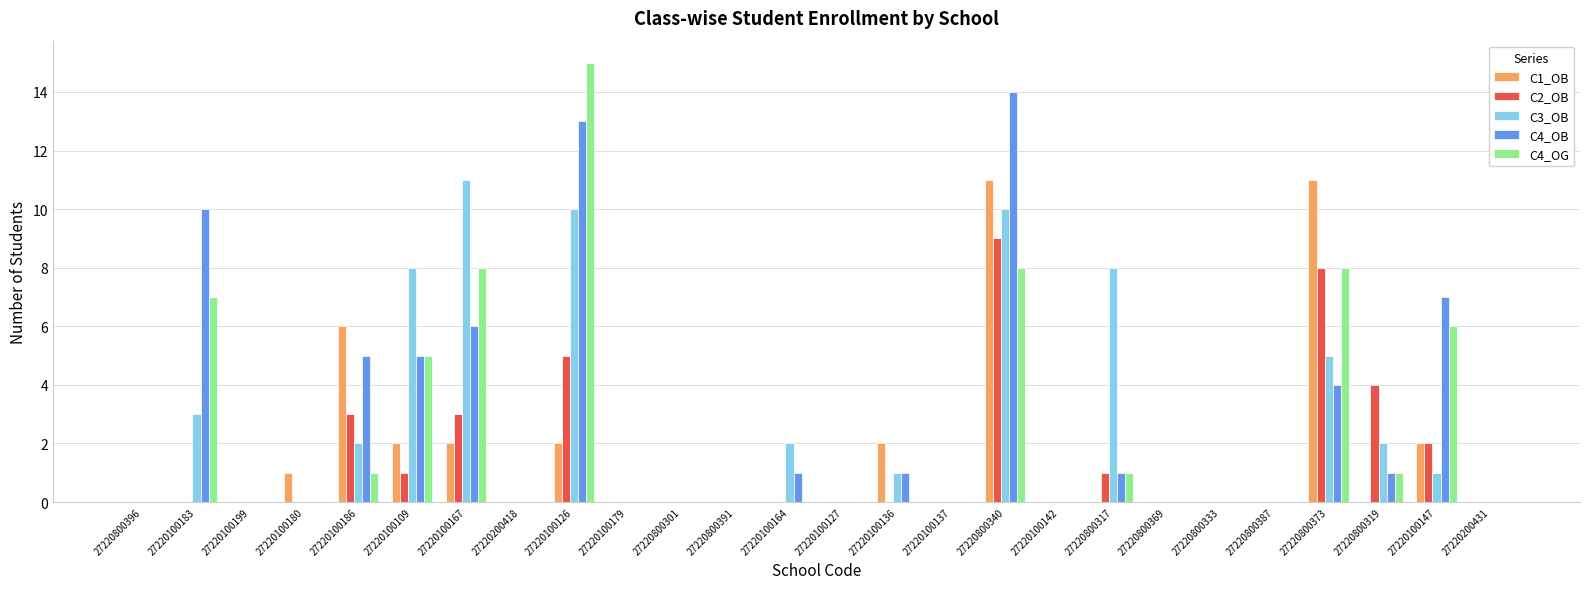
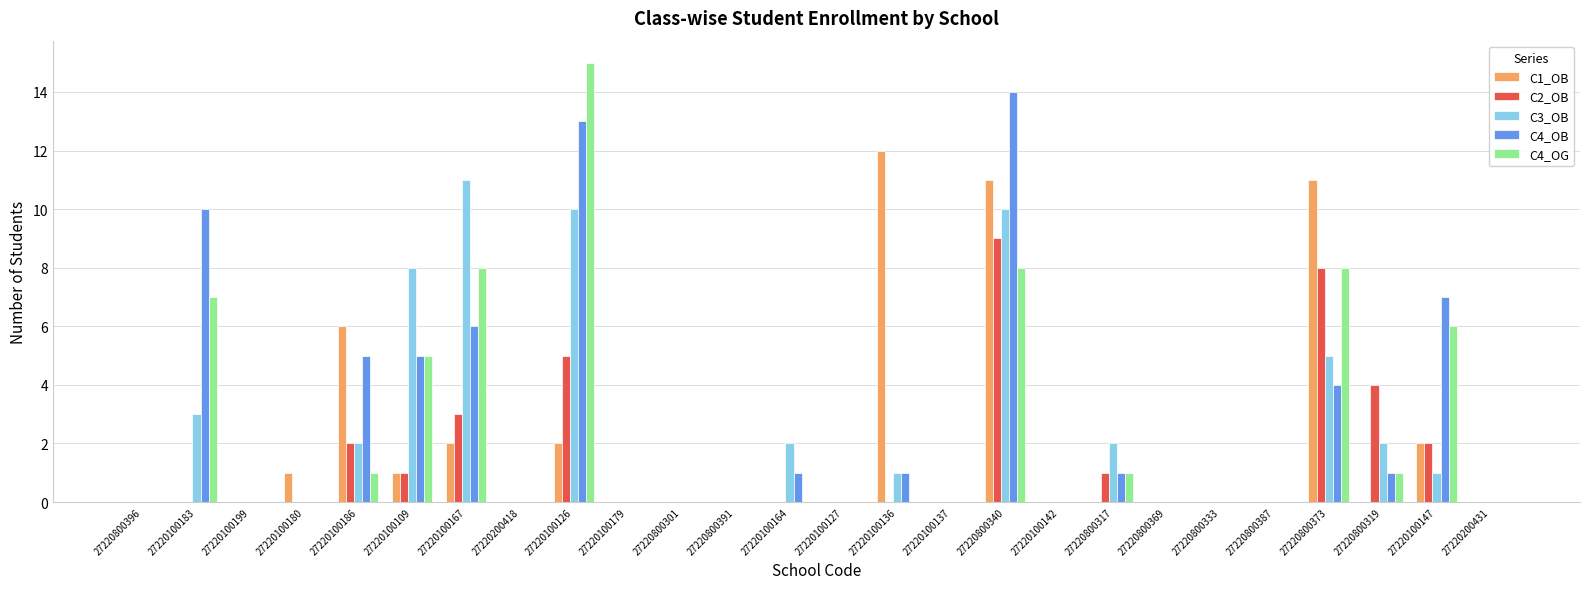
  {
    "C1_OB": {
      "27220800396": 0,
      "27220100183": 0,
      "27220100199": 0,
      "27220100180": 1,
      "27220100186": 6,
-     "27220100109": 2,
+     "27220100109": 1,
      "27220100167": 2,
      "27220200418": 0,
      "27220100126": 2,
      "27220100179": 0,
      "27220800301": 0,
      "27220800391": 0,
      "27220100164": 0,
      "27220100127": 0,
-     "27220100136": 2,
+     "27220100136": 12,
      "27220100137": 0,
      "27220800340": 11,
      "27220100142": 0,
      "27220800317": 0,
      "27220800369": 0,
      "27220800333": 0,
      "27220800387": 0,
      "27220800373": 11,
      "27220800319": 0,
      "27220100147": 2,
      "27220200431": 0
    },
    "C2_OB": {
      "27220800396": 0,
      "27220100183": 0,
      "27220100199": 0,
      "27220100180": 0,
-     "27220100186": 3,
+     "27220100186": 2,
      "27220100109": 1,
      "27220100167": 3,
      "27220200418": 0,
      "27220100126": 5,
      "27220100179": 0,
      "27220800301": 0,
      "27220800391": 0,
      "27220100164": 0,
      "27220100127": 0,
      "27220100136": 0,
      "27220100137": 0,
      "27220800340": 9,
      "27220100142": 0,
      "27220800317": 1,
      "27220800369": 0,
      "27220800333": 0,
      "27220800387": 0,
      "27220800373": 8,
      "27220800319": 4,
      "27220100147": 2,
      "27220200431": 0
    },
    "C3_OB": {
      "27220800396": 0,
      "27220100183": 3,
      "27220100199": 0,
      "27220100180": 0,
      "27220100186": 2,
      "27220100109": 8,
      "27220100167": 11,
      "27220200418": 0,
      "27220100126": 10,
      "27220100179": 0,
      "27220800301": 0,
      "27220800391": 0,
      "27220100164": 2,
      "27220100127": 0,
      "27220100136": 1,
      "27220100137": 0,
      "27220800340": 10,
      "27220100142": 0,
-     "27220800317": 8,
+     "27220800317": 2,
      "27220800369": 0,
      "27220800333": 0,
      "27220800387": 0,
      "27220800373": 5,
      "27220800319": 2,
      "27220100147": 1,
      "27220200431": 0
    },
    "C4_OB": {
      "27220800396": 0,
      "27220100183": 10,
      "27220100199": 0,
      "27220100180": 0,
      "27220100186": 5,
      "27220100109": 5,
      "27220100167": 6,
      "27220200418": 0,
      "27220100126": 13,
      "27220100179": 0,
      "27220800301": 0,
      "27220800391": 0,
      "27220100164": 1,
      "27220100127": 0,
      "27220100136": 1,
      "27220100137": 0,
      "27220800340": 14,
      "27220100142": 0,
      "27220800317": 1,
      "27220800369": 0,
      "27220800333": 0,
      "27220800387": 0,
      "27220800373": 4,
      "27220800319": 1,
      "27220100147": 7,
      "27220200431": 0
    },
    "C4_OG": {
      "27220800396": 0,
      "27220100183": 7,
      "27220100199": 0,
      "27220100180": 0,
      "27220100186": 1,
      "27220100109": 5,
      "27220100167": 8,
      "27220200418": 0,
      "27220100126": 15,
      "27220100179": 0,
      "27220800301": 0,
      "27220800391": 0,
      "27220100164": 0,
      "27220100127": 0,
      "27220100136": 0,
      "27220100137": 0,
      "27220800340": 8,
      "27220100142": 0,
      "27220800317": 1,
      "27220800369": 0,
      "27220800333": 0,
      "27220800387": 0,
      "27220800373": 8,
      "27220800319": 1,
      "27220100147": 6,
      "27220200431": 0
    }
  }
